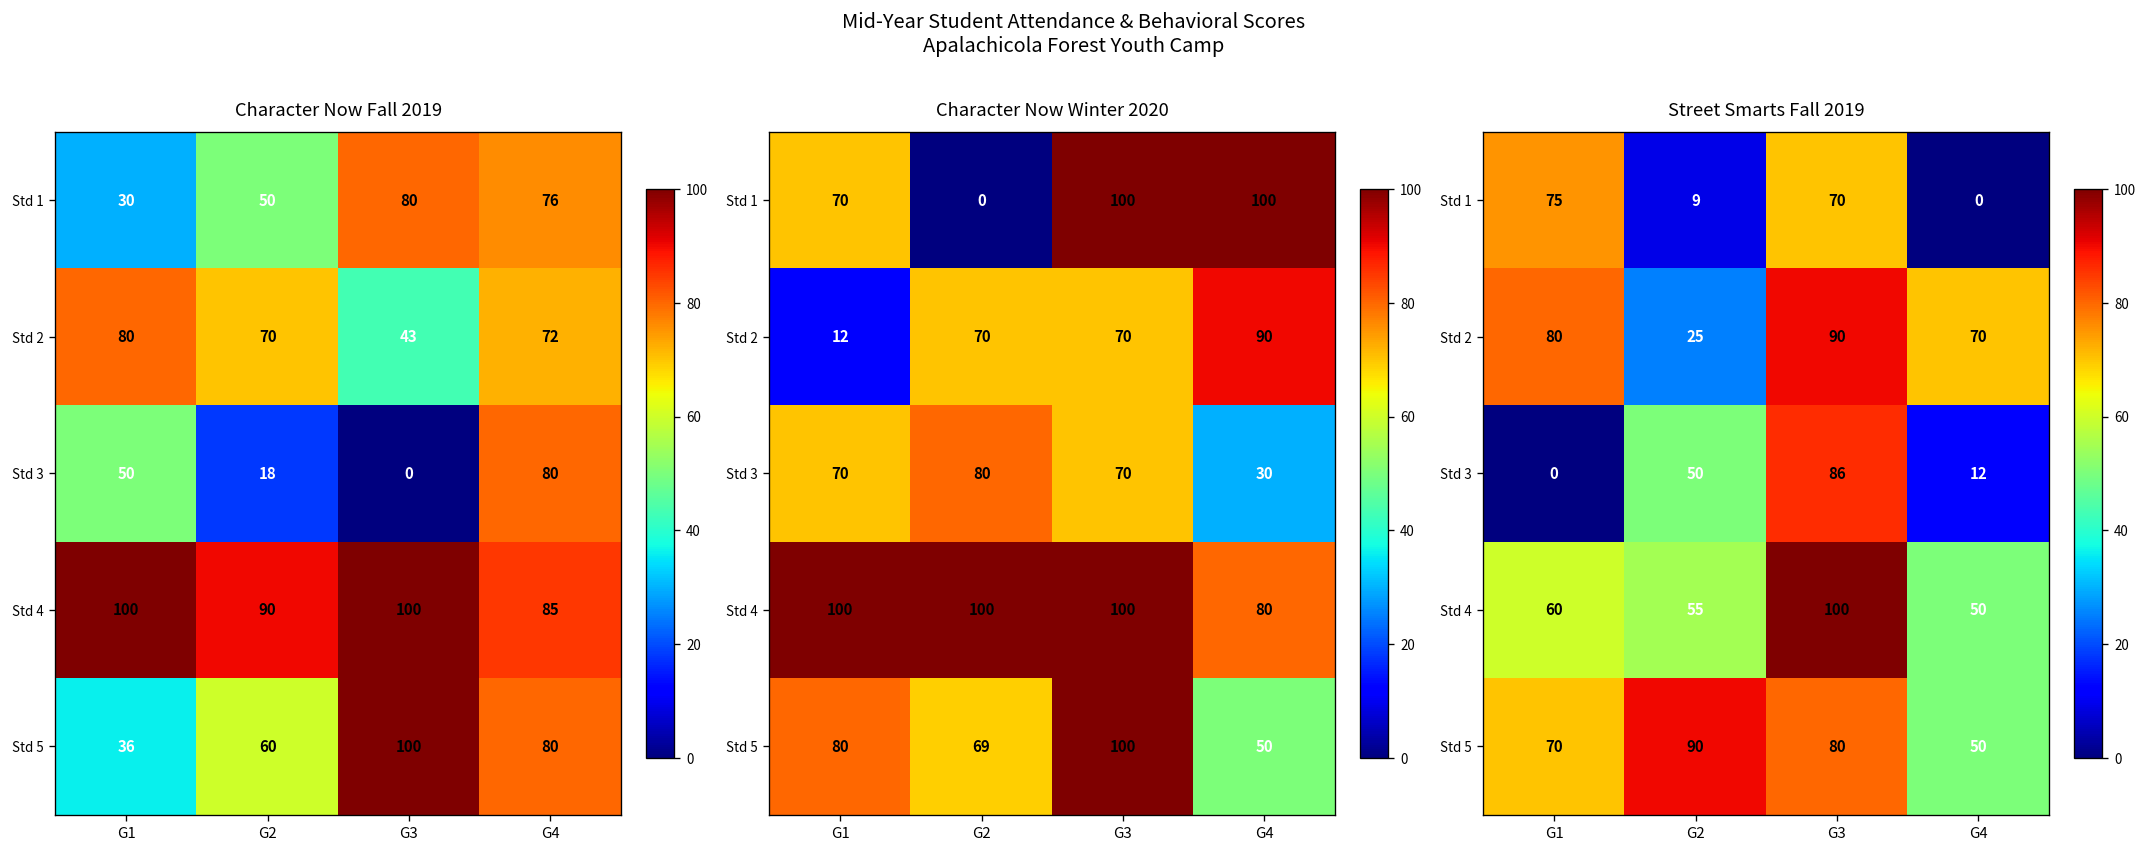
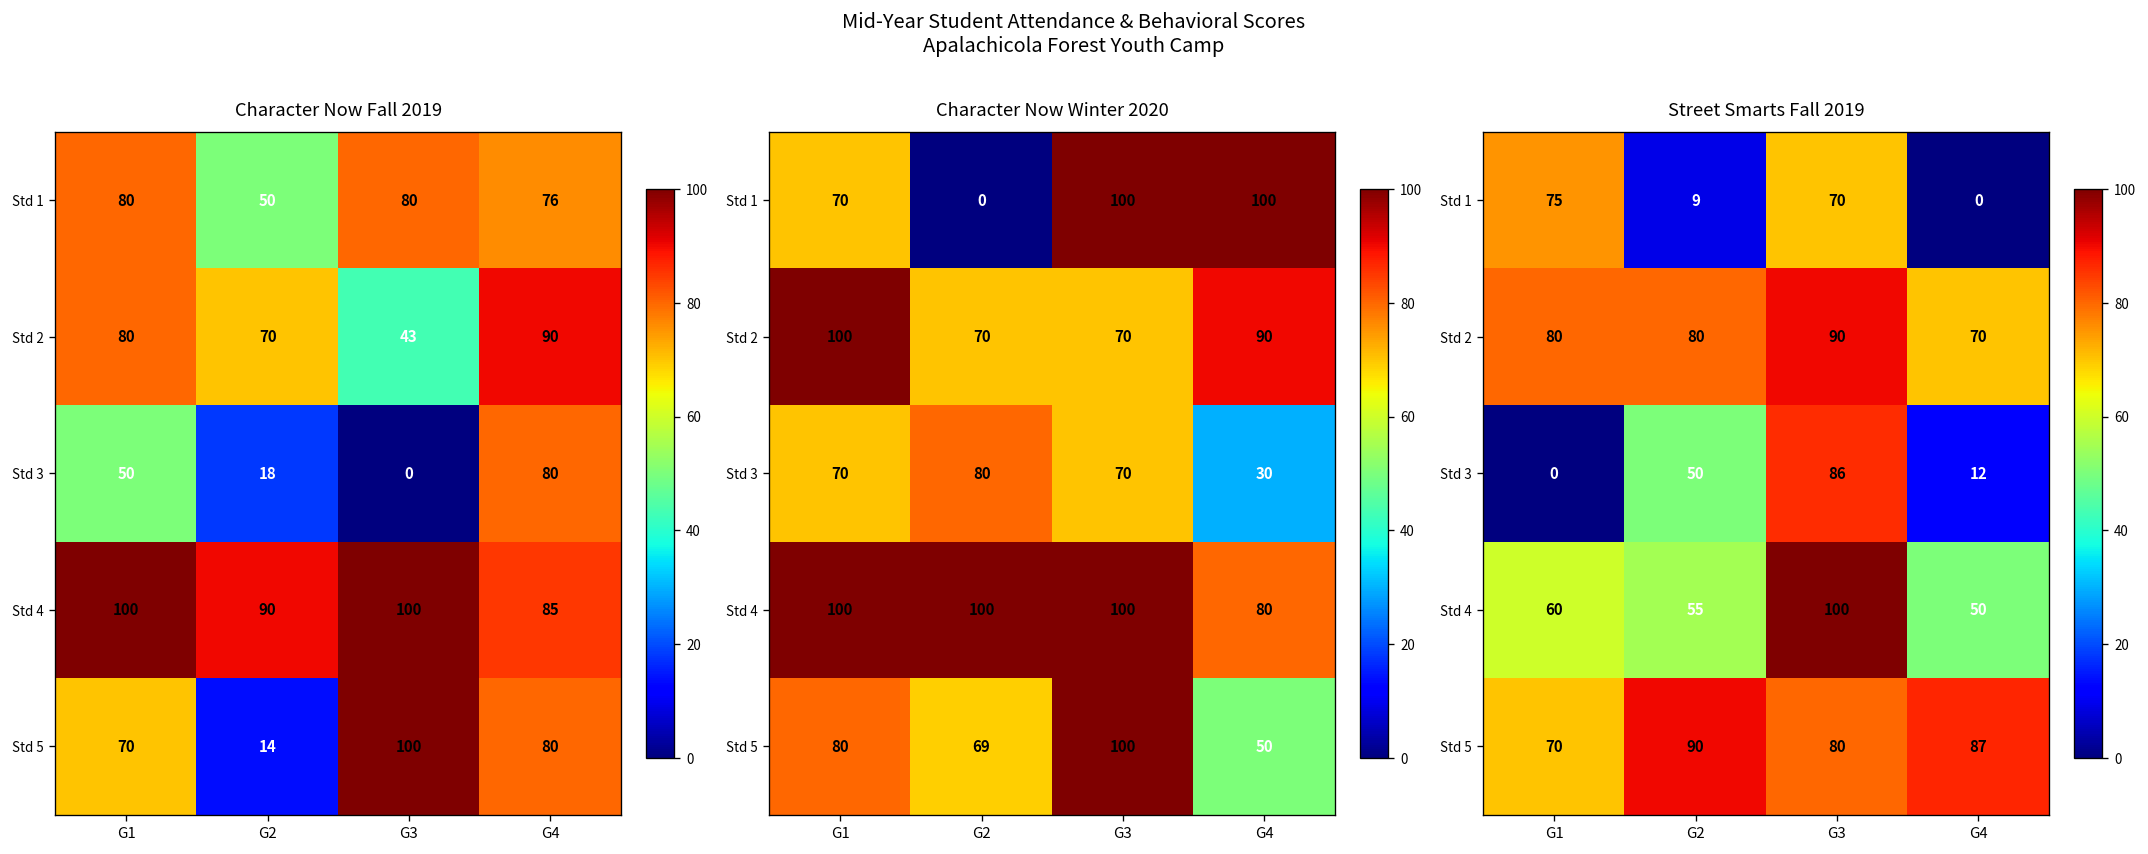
  {
    "Character Now Fall 2019": {
      "Std 1": {
-       "G1": 30,
+       "G1": 80,
        "G2": 50,
        "G3": 80,
        "G4": 76
      },
      "Std 2": {
        "G1": 80,
        "G2": 70,
        "G3": 43,
-       "G4": 72
+       "G4": 90
      },
      "Std 3": {
        "G1": 50,
        "G2": 18,
        "G3": 0,
        "G4": 80
      },
      "Std 4": {
        "G1": 100,
        "G2": 90,
        "G3": 100,
        "G4": 85
      },
      "Std 5": {
-       "G1": 36,
-       "G2": 60,
+       "G1": 70,
+       "G2": 14,
        "G3": 100,
        "G4": 80
      }
    },
    "Character Now Winter 2020": {
      "Std 1": {
        "G1": 70,
        "G2": 0,
        "G3": 100,
        "G4": 100
      },
      "Std 2": {
-       "G1": 12,
+       "G1": 100,
        "G2": 70,
        "G3": 70,
        "G4": 90
      },
      "Std 3": {
        "G1": 70,
        "G2": 80,
        "G3": 70,
        "G4": 30
      },
      "Std 4": {
        "G1": 100,
        "G2": 100,
        "G3": 100,
        "G4": 80
      },
      "Std 5": {
        "G1": 80,
        "G2": 69,
        "G3": 100,
        "G4": 50
      }
    },
    "Street Smarts Fall 2019": {
      "Std 1": {
        "G1": 75,
        "G2": 9,
        "G3": 70,
        "G4": 0
      },
      "Std 2": {
        "G1": 80,
-       "G2": 25,
+       "G2": 80,
        "G3": 90,
        "G4": 70
      },
      "Std 3": {
        "G1": 0,
        "G2": 50,
        "G3": 86,
        "G4": 12
      },
      "Std 4": {
        "G1": 60,
        "G2": 55,
        "G3": 100,
        "G4": 50
      },
      "Std 5": {
        "G1": 70,
        "G2": 90,
        "G3": 80,
-       "G4": 50
+       "G4": 87
      }
    }
  }
